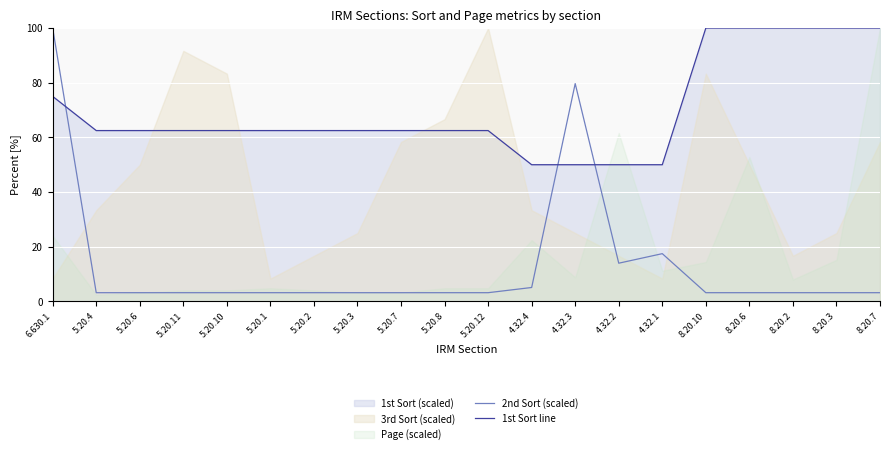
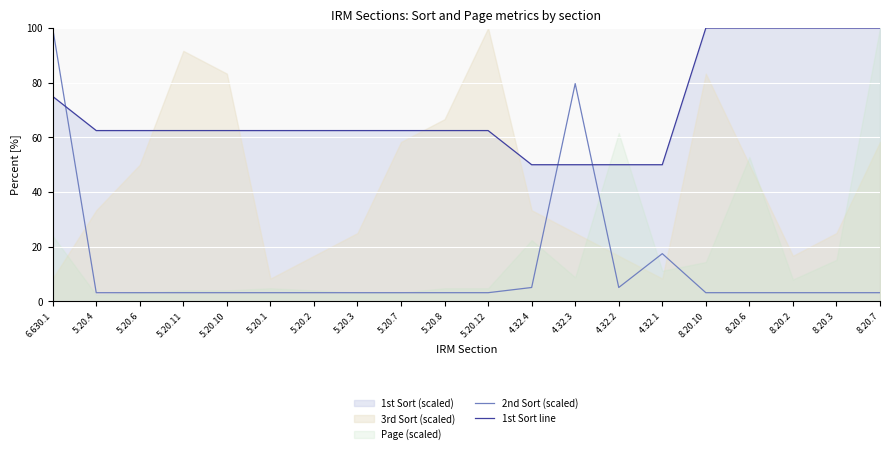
  {
    "2nd Sort (scaled)": {
      "6.630.1": 100,
      "5.20.1": 3,
      "5.20.8": 3,
      "5.20.12": 3,
      "4.32.4": 5,
      "4.32.3": 80,
-     "4.32.2": 14,
+     "4.32.2": 5,
      "4.32.1": 17,
      "8.20.10": 3,
      "8.20.6": 3,
      "8.20.2": 3,
      "8.20.3": 3,
      "8.20.7": 3
    }
  }
